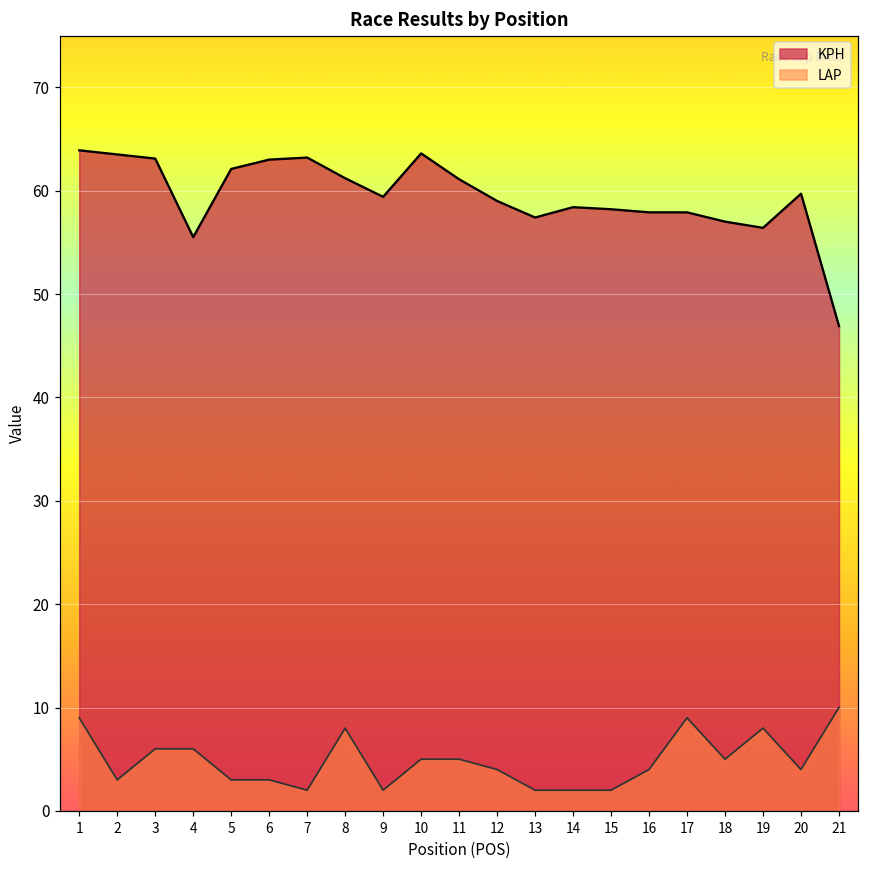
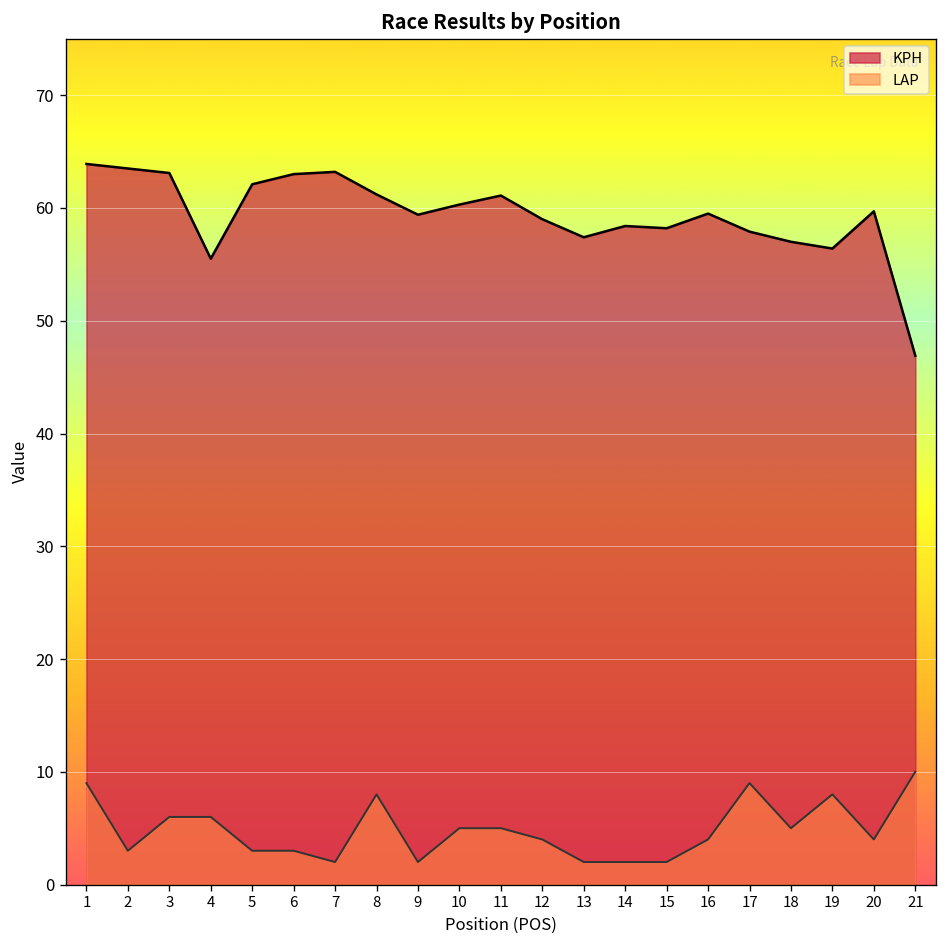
  {
    "KPH": {
      "1": 64,
      "2": 64,
      "3": 63,
      "4": 56,
      "5": 62,
      "6": 63,
      "7": 63,
      "8": 61,
      "9": 59,
-     "10": 64,
+     "10": 60,
      "11": 61,
      "12": 59,
      "13": 57,
      "14": 58,
      "15": 58,
-     "16": 58,
+     "16": 60,
      "17": 58,
      "18": 57,
      "19": 56,
      "20": 60,
      "21": 47
    },
    "LAP": {
      "1": 9,
      "2": 3,
      "3": 6,
      "4": 6,
      "5": 3,
      "6": 3,
      "7": 2,
      "8": 8,
      "9": 2,
      "10": 5,
      "11": 5,
      "12": 4,
      "13": 2,
      "14": 2,
      "15": 2,
      "16": 4,
      "17": 9,
      "18": 5,
      "19": 8,
      "20": 4,
      "21": 10
    }
  }
